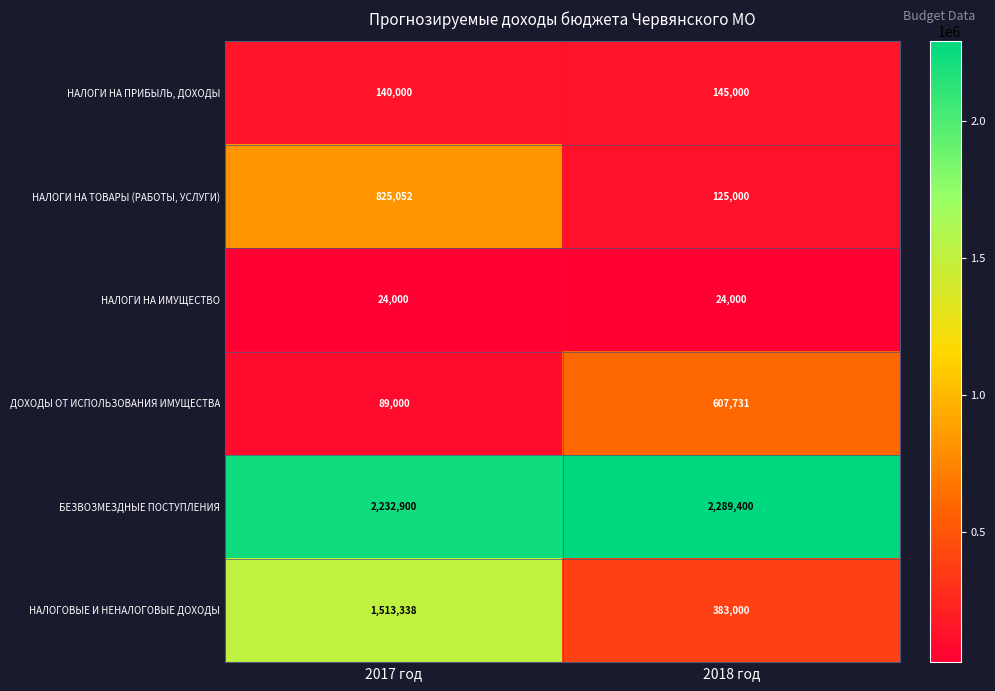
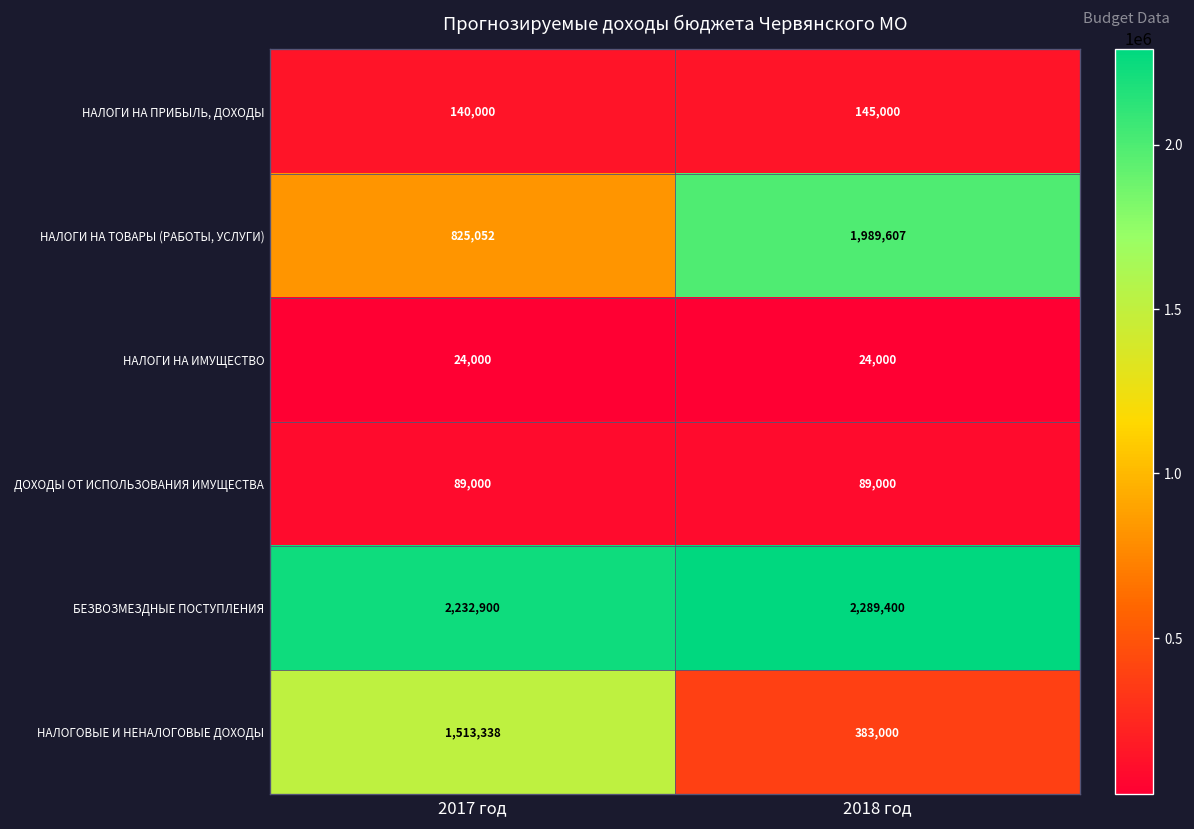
  {
    "НАЛОГИ НА ПРИБЫЛЬ, ДОХОДЫ": {
      "2017 год": "140,000",
      "2018 год": "145,000"
    },
    "НАЛОГИ НА ТОВАРЫ (РАБОТЫ, УСЛУГИ)": {
      "2017 год": "825,052",
-     "2018 год": "125,000"
+     "2018 год": "1,989,607"
    },
    "НАЛОГИ НА ИМУЩЕСТВО": {
      "2017 год": "24,000",
      "2018 год": "24,000"
    },
    "ДОХОДЫ ОТ ИСПОЛЬЗОВАНИЯ ИМУЩЕСТВА": {
      "2017 год": "89,000",
-     "2018 год": "607,731"
+     "2018 год": "89,000"
    },
    "БЕЗВОЗМЕЗДНЫЕ ПОСТУПЛЕНИЯ": {
      "2017 год": "2,232,900",
      "2018 год": "2,289,400"
    },
    "НАЛОГОВЫЕ И НЕНАЛОГОВЫЕ ДОХОДЫ": {
      "2017 год": "1,513,338",
      "2018 год": "383,000"
    }
  }
